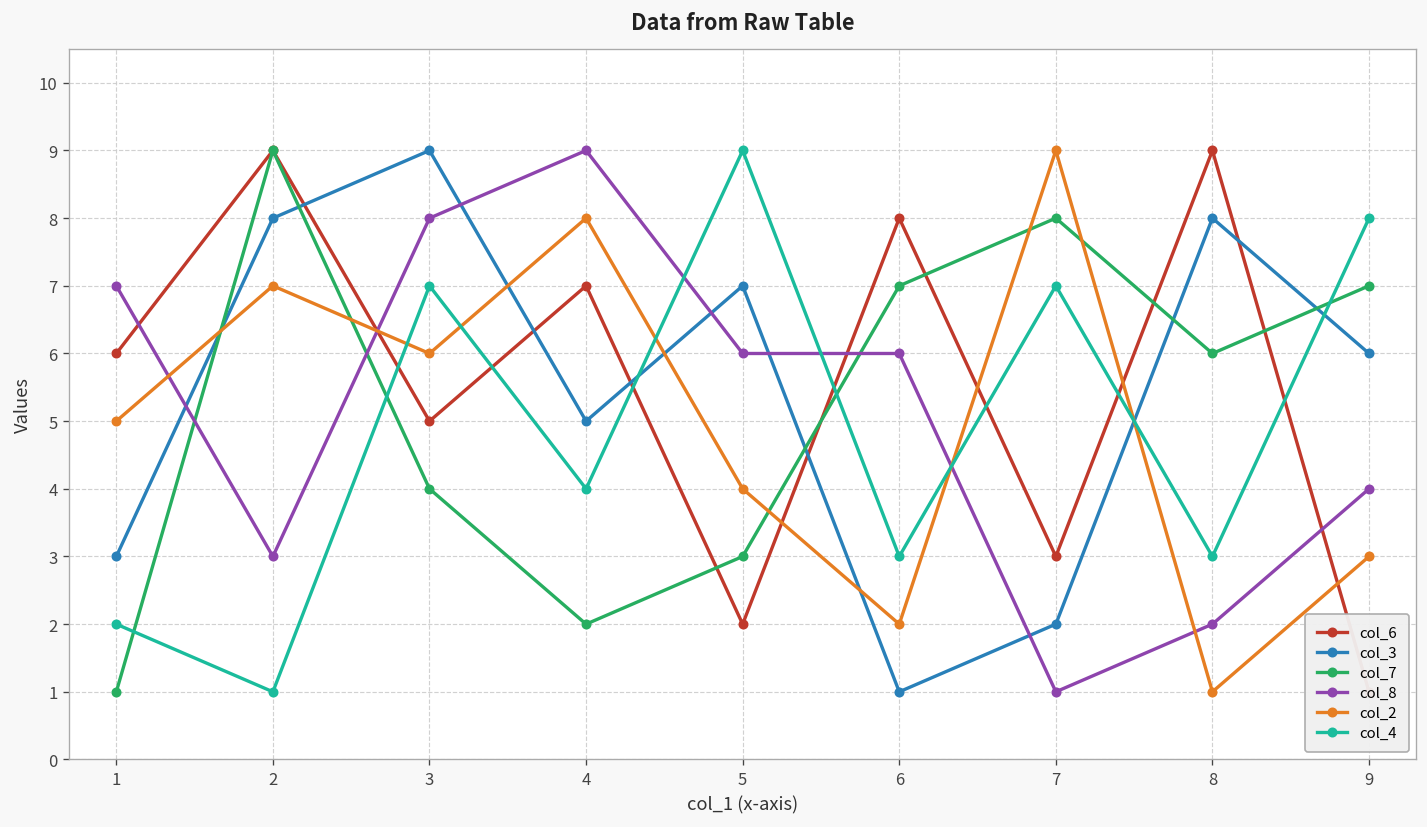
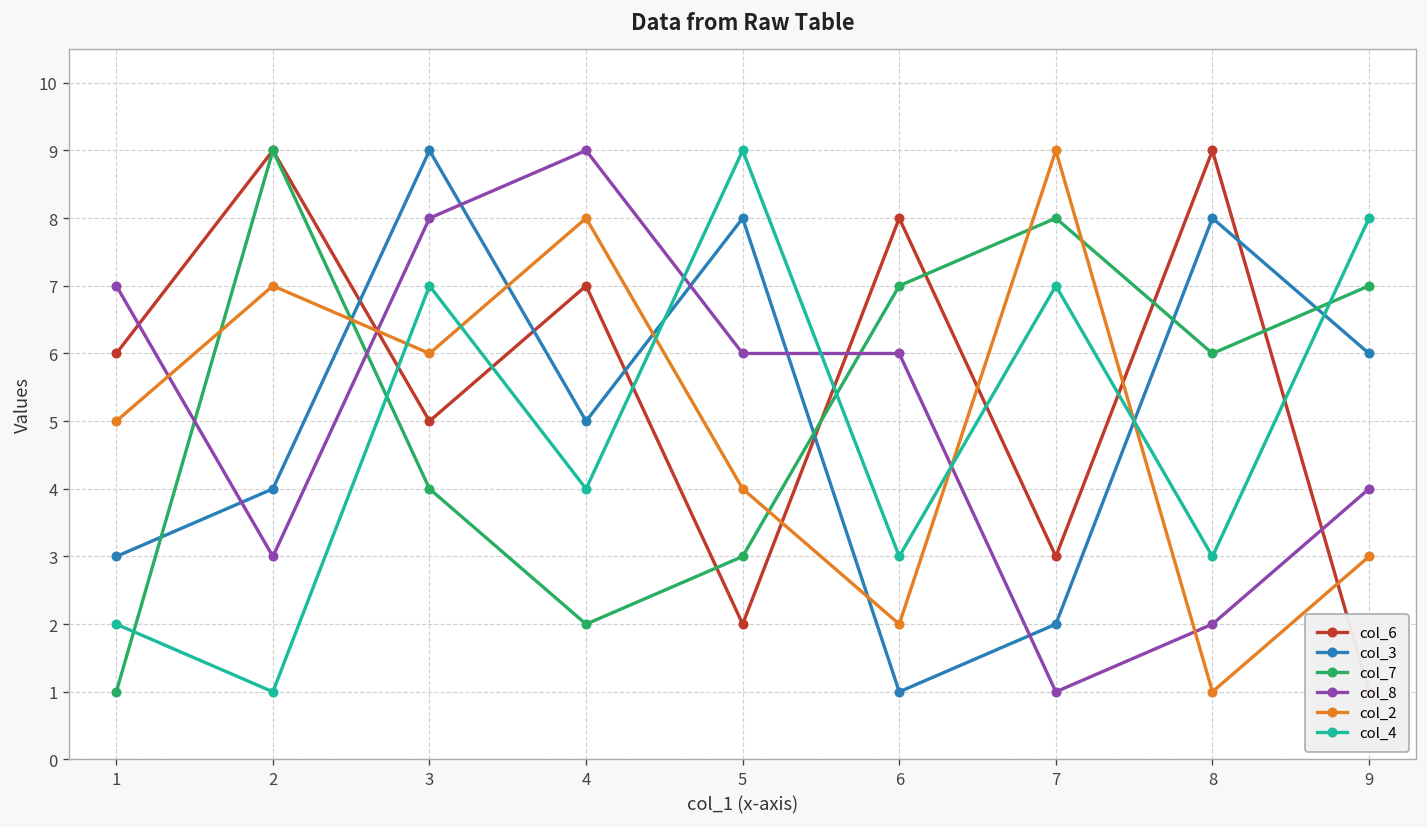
  {
    "col_6": {
      "1": 6,
      "3": 5,
      "4": 7,
      "5": 2,
      "6": 8,
      "7": 3,
      "8": 9
    },
    "col_3": {
      "1": 3,
-     "2": 8,
+     "2": 4,
      "3": 9,
      "4": 5,
-     "5": 7,
+     "5": 8,
      "6": 1,
      "7": 2,
      "8": 8,
      "9": 6
    },
    "col_7": {
      "1": 1,
      "3": 4,
      "4": 2,
      "5": 3,
      "6": 7,
      "7": 8,
      "8": 6,
      "9": 7
    },
    "col_8": {
      "1": 7,
      "2": 3,
      "3": 8,
      "4": 9,
      "5": 6,
      "6": 6,
      "7": 1,
      "8": 2,
      "9": 4
    },
    "col_2": {
      "1": 5,
      "2": 7,
      "3": 6,
      "4": 8,
      "5": 4,
      "6": 2,
      "7": 9,
      "8": 1,
      "9": 3
    },
    "col_4": {
      "1": 2,
      "2": 1,
      "3": 7,
      "4": 4,
      "5": 9,
      "6": 3,
      "7": 7,
      "8": 3,
      "9": 8
    }
  }
